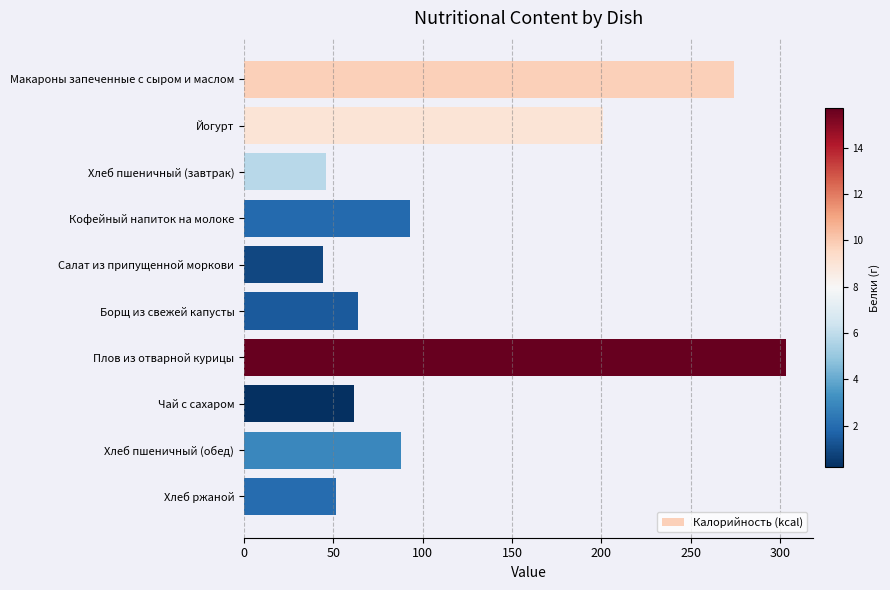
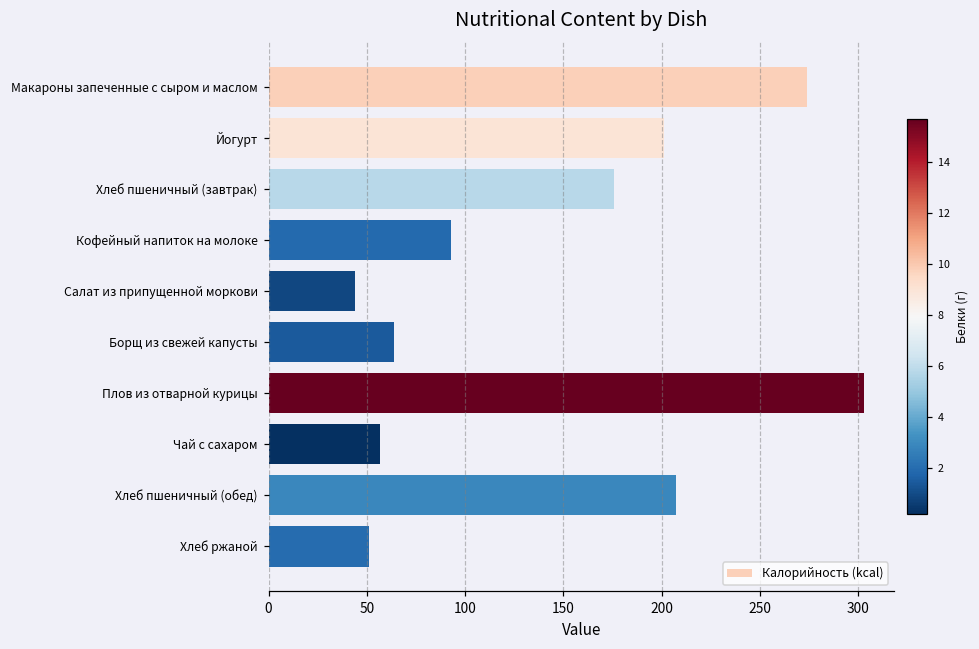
  {
    "Макароны запеченные с сыром и маслом": 274,
    "Йогурт": 201,
-   "Хлеб пшеничный (завтрак)": 46,
+   "Хлеб пшеничный (завтрак)": 176,
    "Кофейный напиток на молоке": 93,
    "Салат из припущенной моркови": 44,
    "Борщ из свежей капусты": 64,
    "Плов из отварной курицы": 303,
-   "Чай с сахаром": 61,
-   "Хлеб пшеничный (обед)": 88,
+   "Чай с сахаром": 57,
+   "Хлеб пшеничный (обед)": 208,
    "Хлеб ржаной": 51
  }
